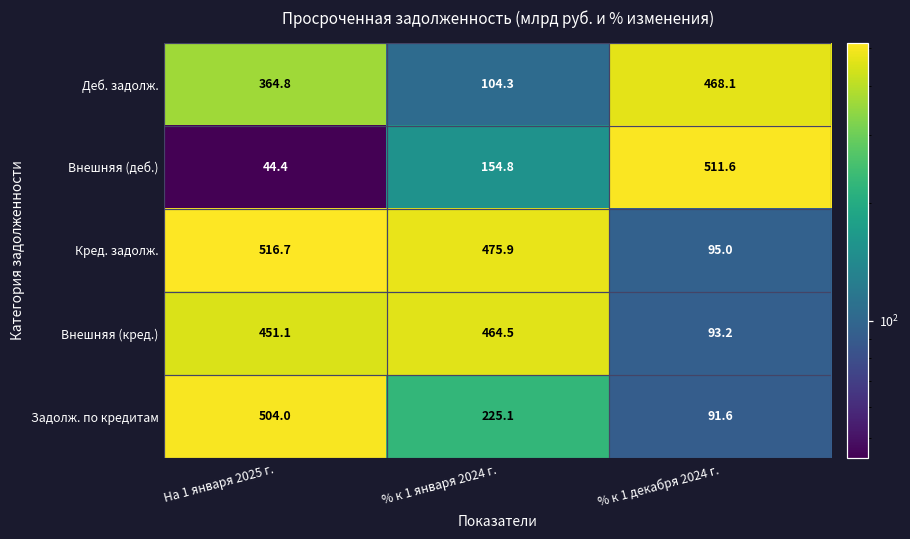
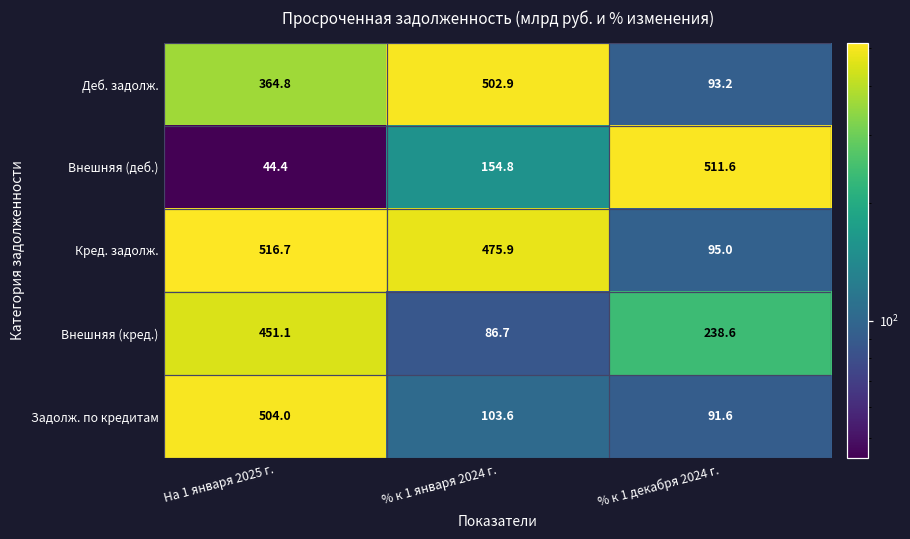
  {
    "Деб. задолж.": {
      "На 1 января 2025 г.": 364.8,
-     "% к 1 января 2024 г.": 104.3,
-     "% к 1 декабря 2024 г.": 468.1
+     "% к 1 января 2024 г.": 502.9,
+     "% к 1 декабря 2024 г.": 93.2
    },
    "Внешняя (деб.)": {
      "На 1 января 2025 г.": 44.4,
      "% к 1 января 2024 г.": 154.8,
      "% к 1 декабря 2024 г.": 511.6
    },
    "Кред. задолж.": {
      "На 1 января 2025 г.": 516.7,
      "% к 1 января 2024 г.": 475.9,
      "% к 1 декабря 2024 г.": 95.0
    },
    "Внешняя (кред.)": {
      "На 1 января 2025 г.": 451.1,
-     "% к 1 января 2024 г.": 464.5,
-     "% к 1 декабря 2024 г.": 93.2
+     "% к 1 января 2024 г.": 86.7,
+     "% к 1 декабря 2024 г.": 238.6
    },
    "Задолж. по кредитам": {
      "На 1 января 2025 г.": 504.0,
-     "% к 1 января 2024 г.": 225.1,
+     "% к 1 января 2024 г.": 103.6,
      "% к 1 декабря 2024 г.": 91.6
    }
  }
